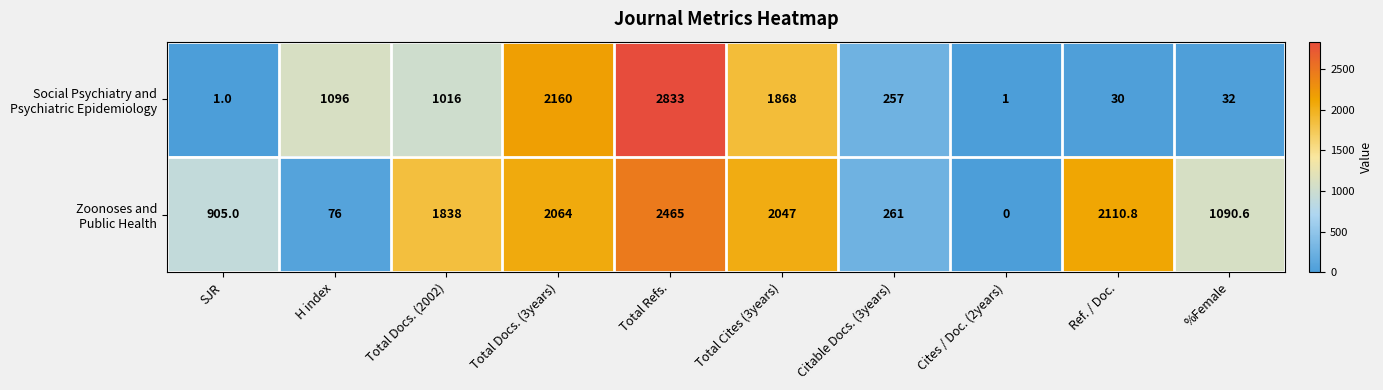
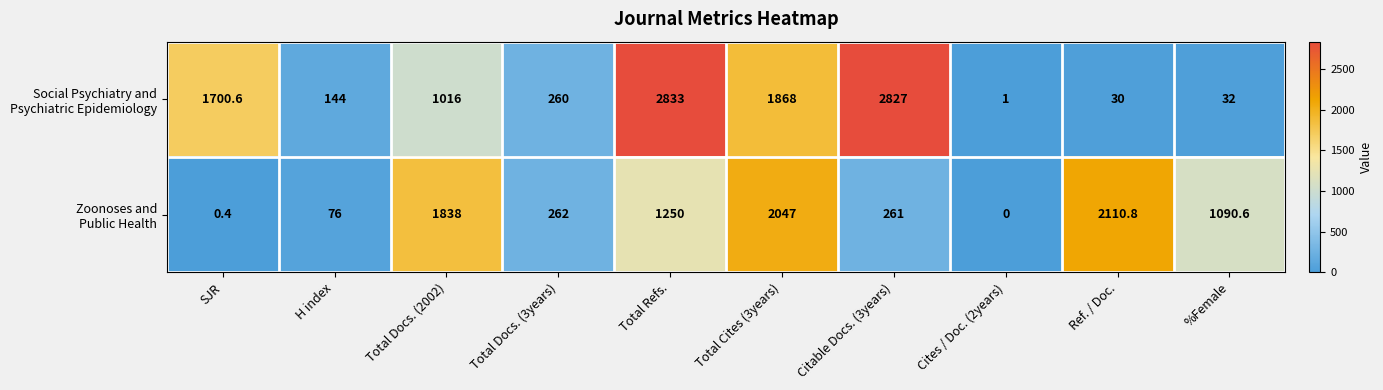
  {
    "Social Psychiatry and Psychiatric Epidemiology": {
-     "SJR": 1.0,
-     "H index": 1096,
+     "SJR": 1700.6,
+     "H index": 144,
      "Total Docs. (2002)": 1016,
-     "Total Docs. (3years)": 2160,
+     "Total Docs. (3years)": 260,
      "Total Refs.": 2833,
      "Total Cites (3years)": 1868,
-     "Citable Docs. (3years)": 257,
+     "Citable Docs. (3years)": 2827,
      "Cites / Doc. (2years)": 1,
      "Ref. / Doc.": 30,
      "%Female": 32
    },
    "Zoonoses and Public Health": {
-     "SJR": 905.0,
+     "SJR": 0.4,
      "H index": 76,
      "Total Docs. (2002)": 1838,
-     "Total Docs. (3years)": 2064,
-     "Total Refs.": 2465,
+     "Total Docs. (3years)": 262,
+     "Total Refs.": 1250,
      "Total Cites (3years)": 2047,
      "Citable Docs. (3years)": 261,
      "Cites / Doc. (2years)": 0,
      "Ref. / Doc.": 2110.8,
      "%Female": 1090.6
    }
  }
